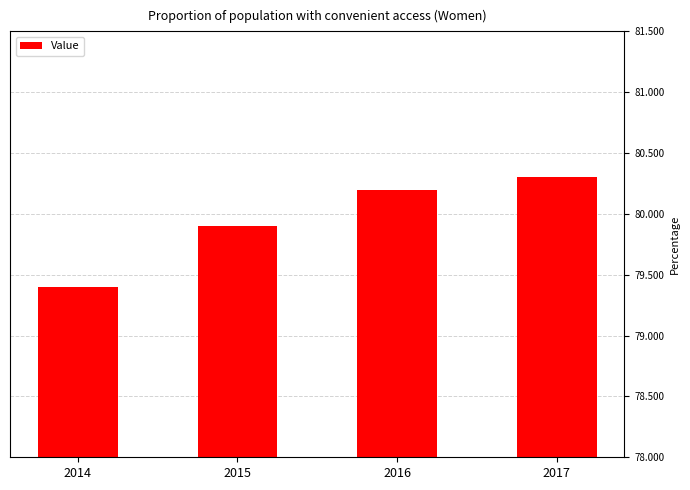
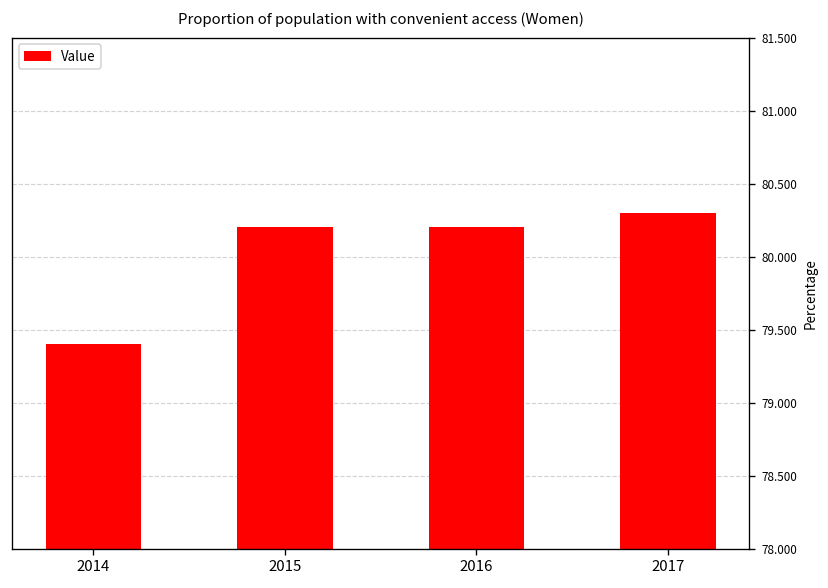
  {
    "2014": 79.4,
-   "2015": 79.9,
+   "2015": 80.2,
    "2016": 80.2,
    "2017": 80.3
  }
